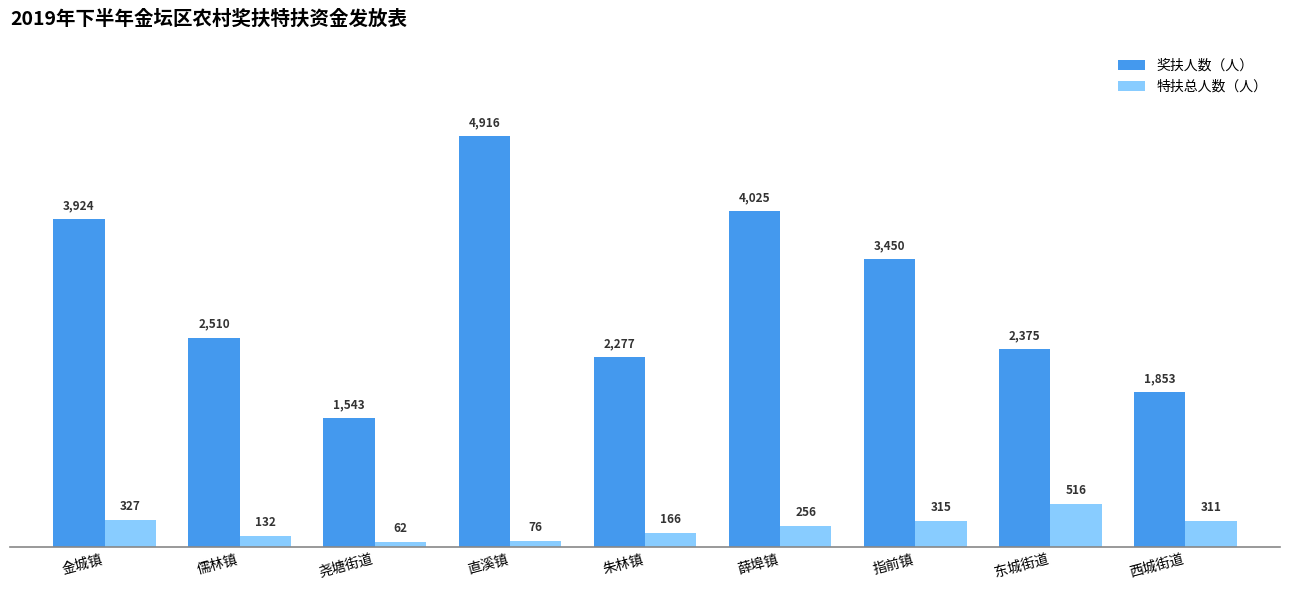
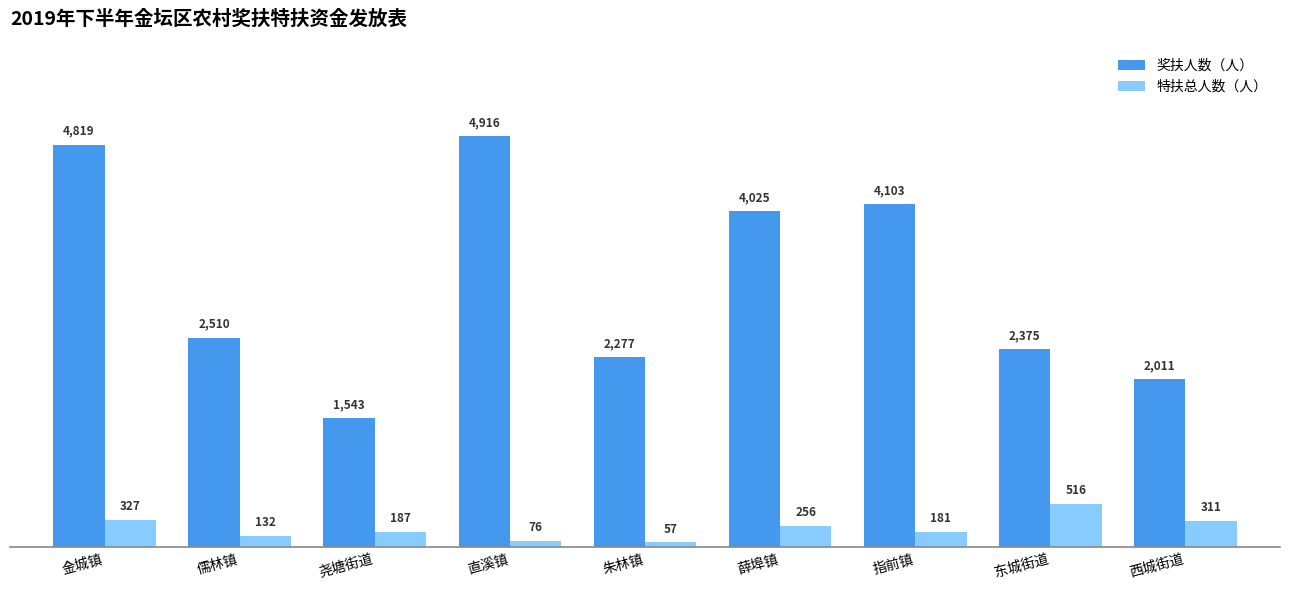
  {
    "奖扶人数（人）": {
-     "金城镇": "3,924",
+     "金城镇": "4,819",
      "儒林镇": "2,510",
      "尧塘街道": "1,543",
      "直溪镇": "4,916",
      "朱林镇": "2,277",
      "薛埠镇": "4,025",
-     "指前镇": "3,450",
+     "指前镇": "4,103",
      "东城街道": "2,375",
-     "西城街道": "1,853"
+     "西城街道": "2,011"
    },
    "特扶总人数（人）": {
      "金城镇": "327",
      "儒林镇": "132",
-     "尧塘街道": "62",
+     "尧塘街道": "187",
      "直溪镇": "76",
-     "朱林镇": "166",
+     "朱林镇": "57",
      "薛埠镇": "256",
-     "指前镇": "315",
+     "指前镇": "181",
      "东城街道": "516",
      "西城街道": "311"
    }
  }
